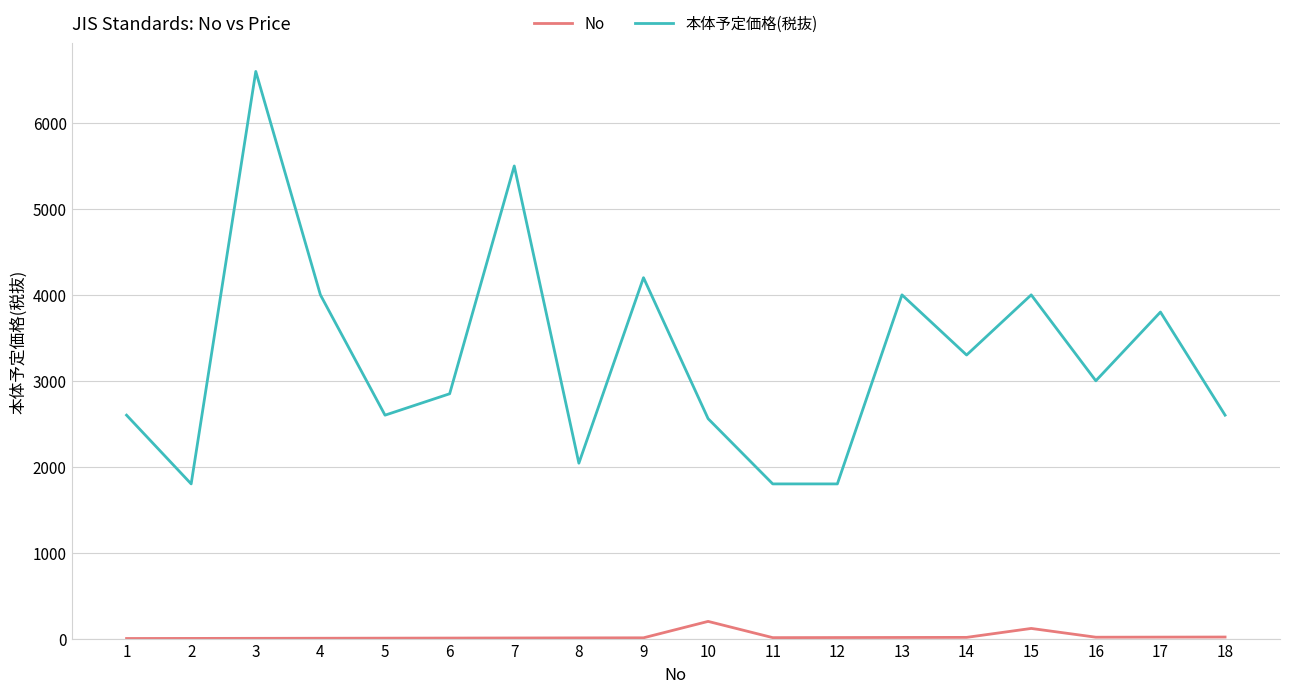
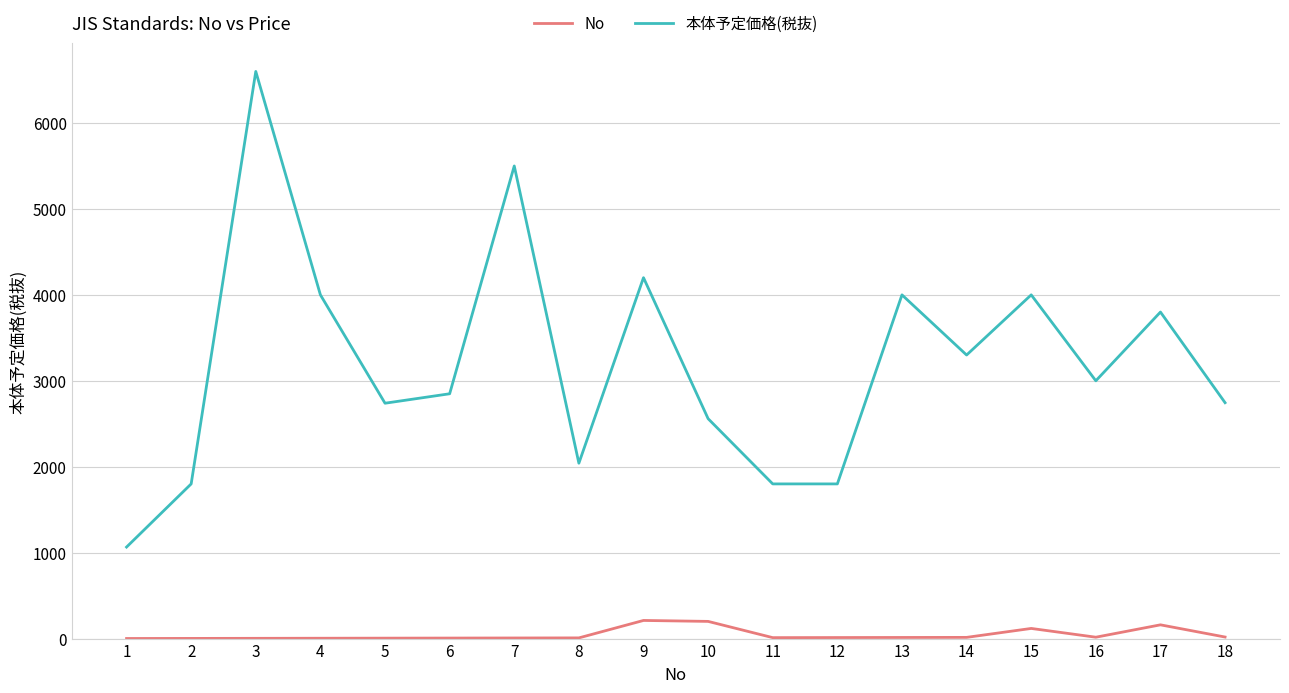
  {
    "No": {
      "1": 0,
      "2": 0,
      "3": 0,
      "4": 0,
      "5": 0,
      "6": 0,
      "7": 0,
      "8": 0,
-     "9": 0,
+     "9": 200,
      "10": 200,
      "11": 0,
      "12": 0,
      "13": 0,
      "14": 0,
      "15": 100,
      "16": 0,
-     "17": 0,
+     "17": 200,
      "18": 0
    },
    "本体予定価格(税抜)": {
-     "1": 2600,
+     "1": 1100,
      "2": 1800,
      "3": 6600,
      "4": 4000,
-     "5": 2600,
+     "5": 2700,
      "6": 2800,
      "7": 5500,
      "8": 2000,
      "9": 4200,
      "10": 2600,
      "11": 1800,
      "12": 1800,
      "13": 4000,
      "14": 3300,
      "15": 4000,
      "16": 3000,
      "17": 3800,
-     "18": 2600
+     "18": 2700
    }
  }
